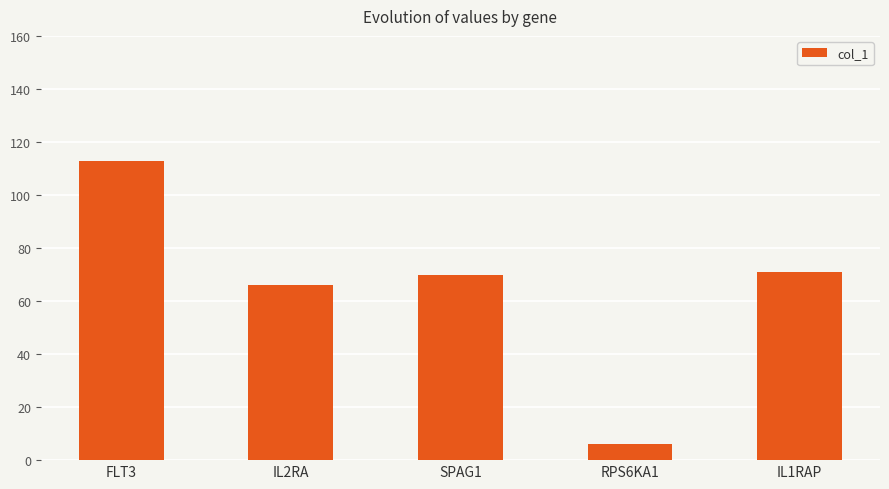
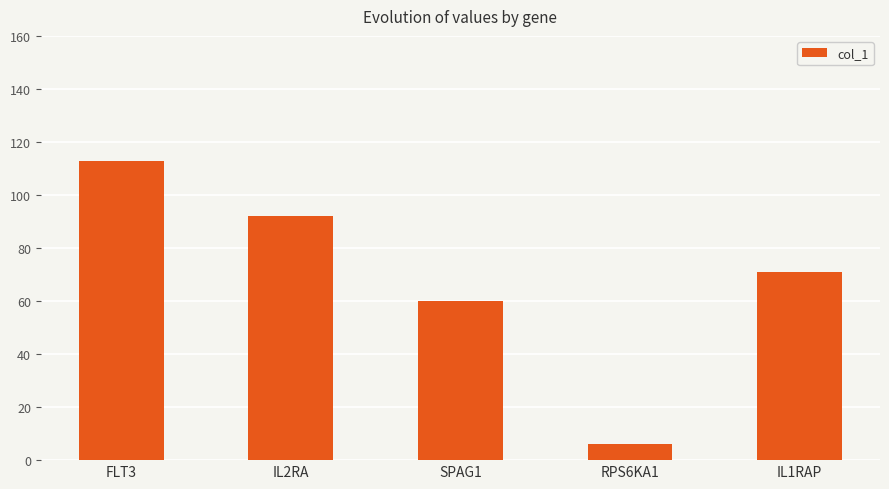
  {
    "FLT3": 113,
-   "IL2RA": 66,
-   "SPAG1": 70,
+   "IL2RA": 92,
+   "SPAG1": 60,
    "RPS6KA1": 6,
    "IL1RAP": 71
  }
